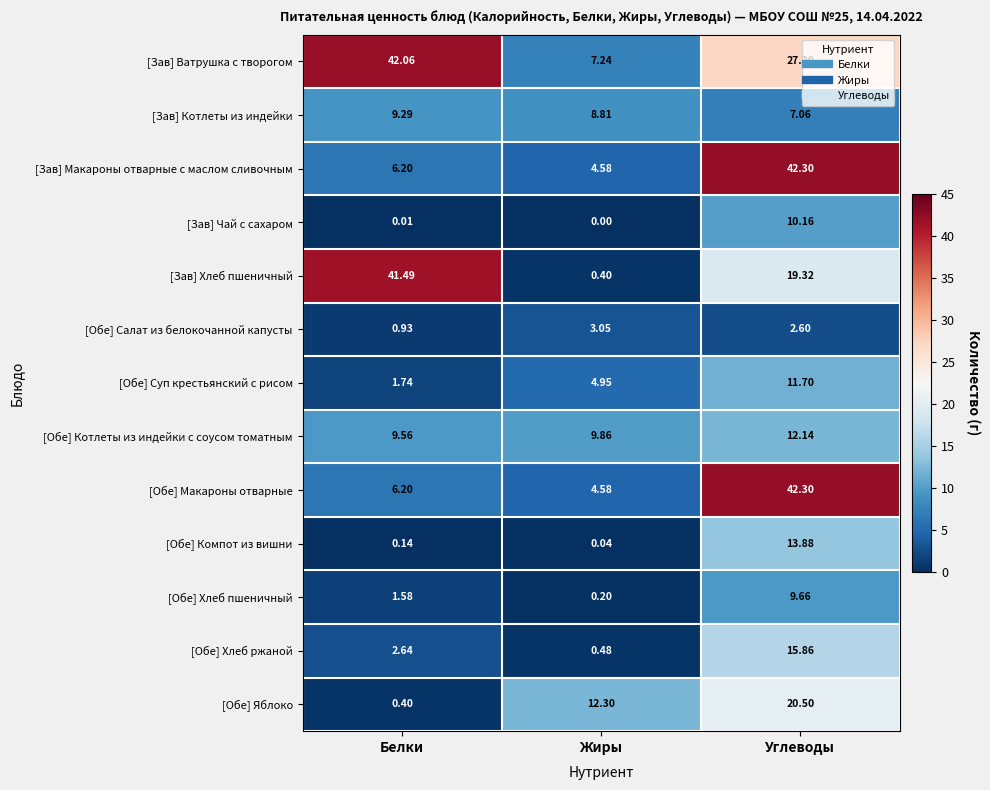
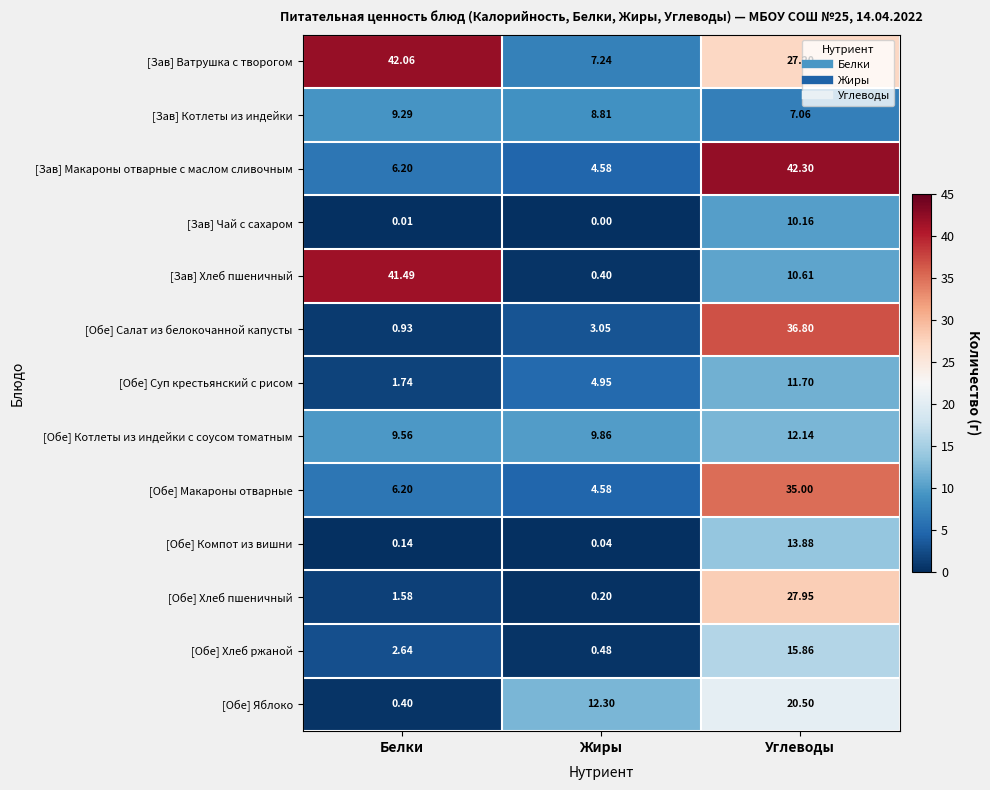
  {
    "[Зав] Ватрушка с творогом": {
      "Белки": 42.06,
      "Жиры": 7.24
    },
    "[Зав] Котлеты из индейки": {
      "Белки": 9.29,
      "Жиры": 8.81,
      "Углеводы": 7.06
    },
    "[Зав] Макароны отварные с маслом сливочным": {
      "Белки": 6.20,
      "Жиры": 4.58,
      "Углеводы": 42.30
    },
    "[Зав] Чай с сахаром": {
      "Белки": 0.01,
      "Жиры": 0.00,
      "Углеводы": 10.16
    },
    "[Зав] Хлеб пшеничный": {
      "Белки": 41.49,
      "Жиры": 0.40,
-     "Углеводы": 19.32
+     "Углеводы": 10.61
    },
    "[Обе] Салат из белокочанной капусты": {
      "Белки": 0.93,
      "Жиры": 3.05,
-     "Углеводы": 2.60
+     "Углеводы": 36.80
    },
    "[Обе] Суп крестьянский с рисом": {
      "Белки": 1.74,
      "Жиры": 4.95,
      "Углеводы": 11.70
    },
    "[Обе] Котлеты из индейки с соусом томатным": {
      "Белки": 9.56,
      "Жиры": 9.86,
      "Углеводы": 12.14
    },
    "[Обе] Макароны отварные": {
      "Белки": 6.20,
      "Жиры": 4.58,
-     "Углеводы": 42.30
+     "Углеводы": 35.00
    },
    "[Обе] Компот из вишни": {
      "Белки": 0.14,
      "Жиры": 0.04,
      "Углеводы": 13.88
    },
    "[Обе] Хлеб пшеничный": {
      "Белки": 1.58,
      "Жиры": 0.20,
-     "Углеводы": 9.66
+     "Углеводы": 27.95
    },
    "[Обе] Хлеб ржаной": {
      "Белки": 2.64,
      "Жиры": 0.48,
      "Углеводы": 15.86
    },
    "[Обе] Яблоко": {
      "Белки": 0.40,
      "Жиры": 12.30,
      "Углеводы": 20.50
    }
  }
